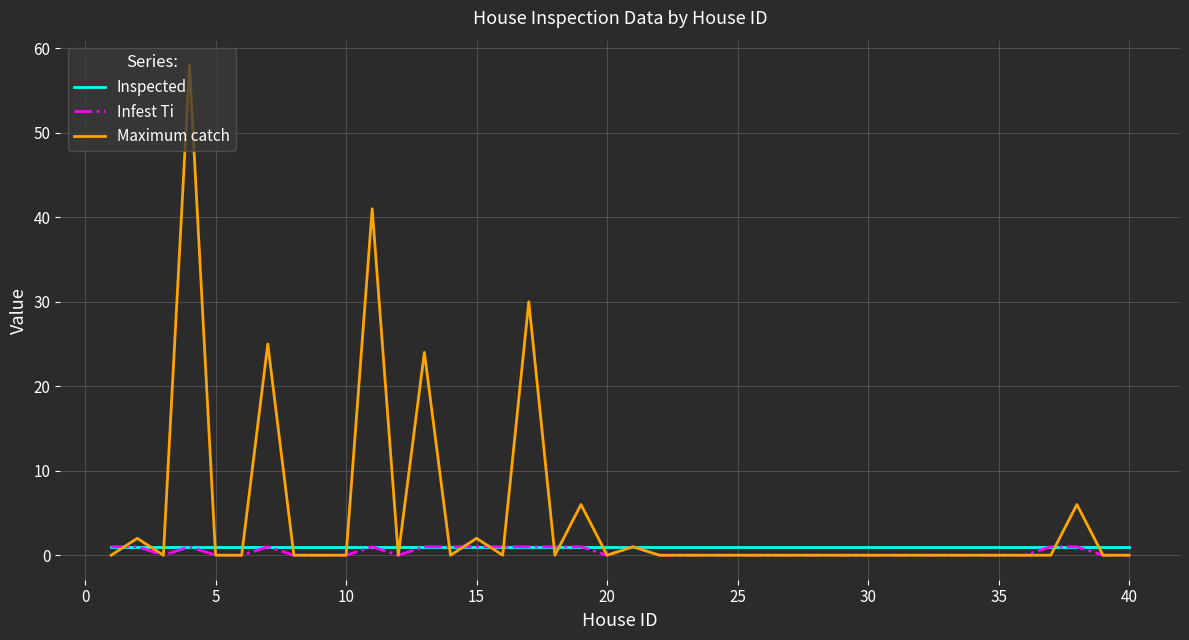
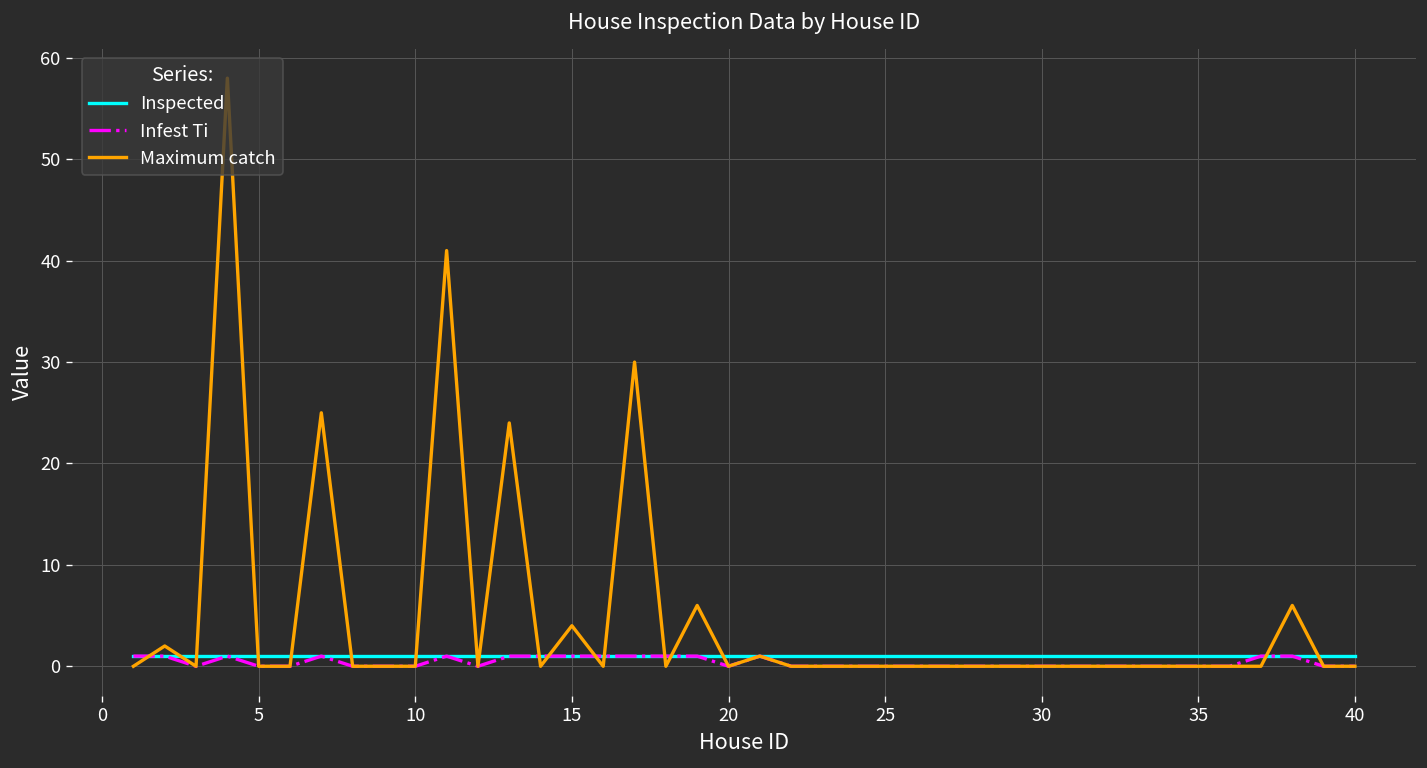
  {
    "Inspected": {
      "5": 1,
      "10": 1,
      "20": 1,
      "25": 1,
      "30": 1,
      "35": 1,
      "40": 1
    },
    "Maximum catch": {
-     "15": 2
+     "15": 4
    }
  }
